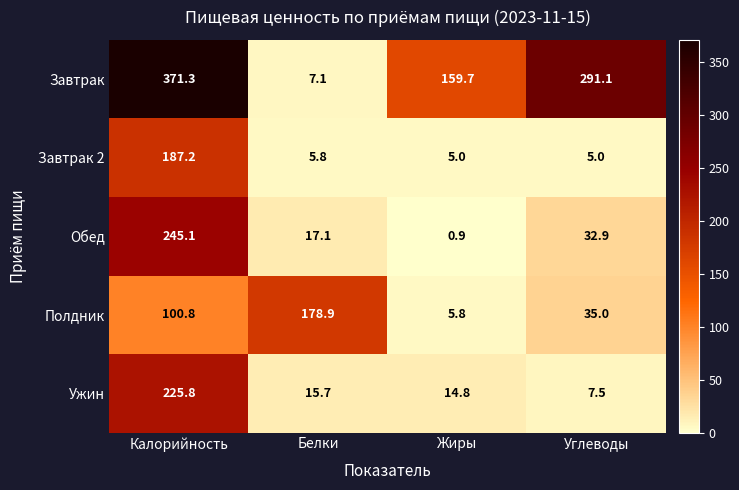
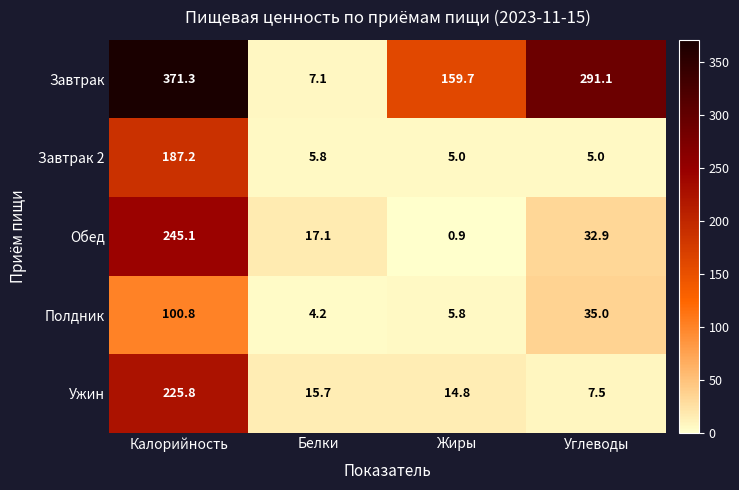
  {
    "Завтрак": {
      "Калорийность": 371.3,
      "Белки": 7.1,
      "Жиры": 159.7,
      "Углеводы": 291.1
    },
    "Завтрак 2": {
      "Калорийность": 187.2,
      "Белки": 5.8,
      "Жиры": 5.0,
      "Углеводы": 5.0
    },
    "Обед": {
      "Калорийность": 245.1,
      "Белки": 17.1,
      "Жиры": 0.9,
      "Углеводы": 32.9
    },
    "Полдник": {
      "Калорийность": 100.8,
-     "Белки": 178.9,
+     "Белки": 4.2,
      "Жиры": 5.8,
      "Углеводы": 35.0
    },
    "Ужин": {
      "Калорийность": 225.8,
      "Белки": 15.7,
      "Жиры": 14.8,
      "Углеводы": 7.5
    }
  }
